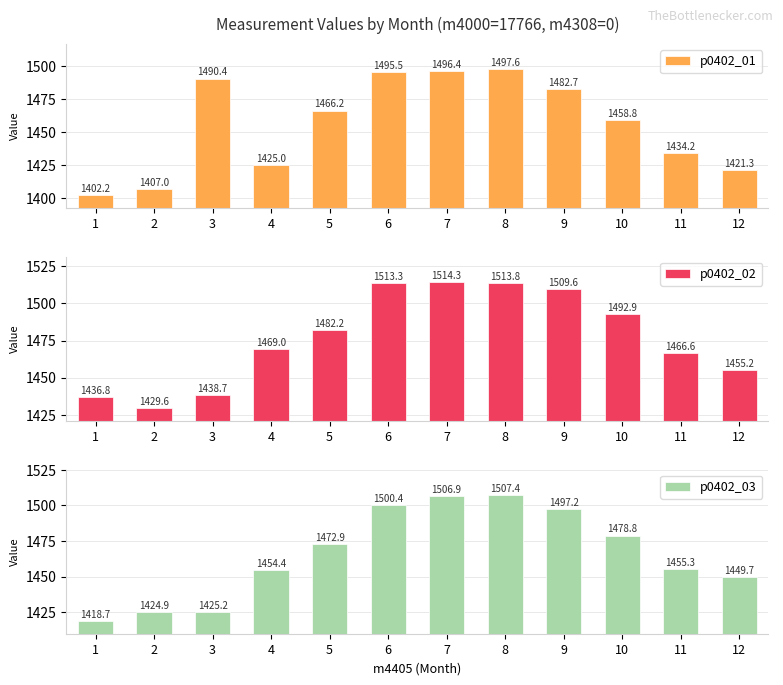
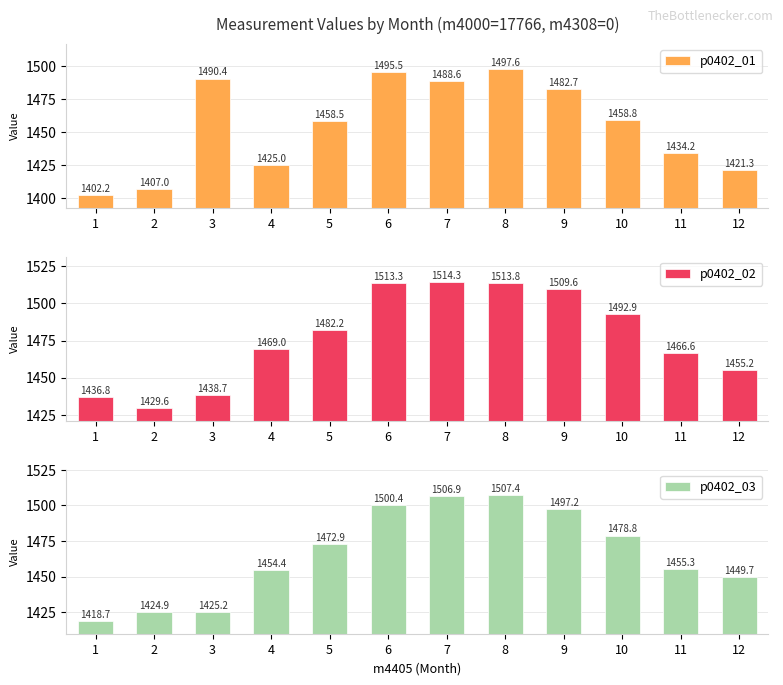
  {
    "Measurement Values by Month (m4000=17766, m4308=0)": {
      "1": 1402.2,
      "2": 1407.0,
      "3": 1490.4,
      "4": 1425.0,
-     "5": 1466.2,
+     "5": 1458.5,
      "6": 1495.5,
-     "7": 1496.4,
+     "7": 1488.6,
      "8": 1497.6,
      "9": 1482.7,
      "10": 1458.8,
      "11": 1434.2,
      "12": 1421.3
    }
  }
